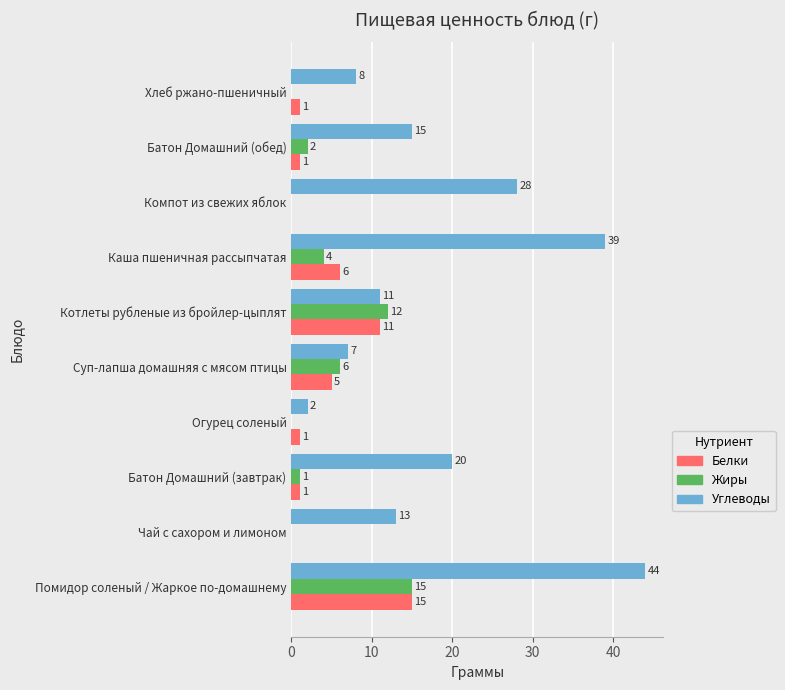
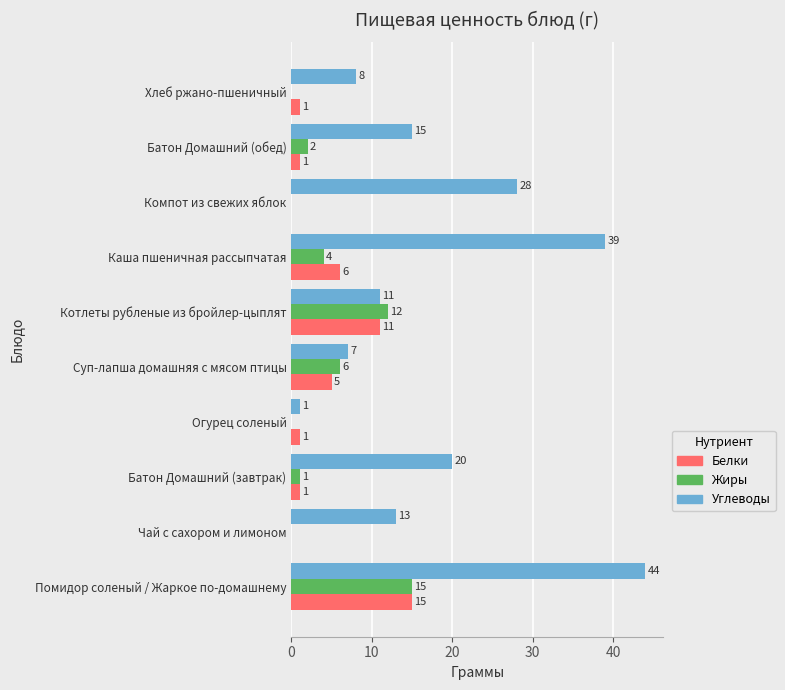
  {
    "Белки": {
      "Хлеб ржано-пшеничный": 1,
      "Батон Домашний (обед)": 1,
      "Каша пшеничная рассыпчатая": 6,
      "Котлеты рубленые из бройлер-цыплят": 11,
      "Суп-лапша домашняя с мясом птицы": 5,
      "Огурец соленый": 1,
      "Батон Домашний (завтрак)": 1,
      "Помидор соленый / Жаркое по-домашнему": 15
    },
    "Жиры": {
      "Батон Домашний (обед)": 2,
      "Каша пшеничная рассыпчатая": 4,
      "Котлеты рубленые из бройлер-цыплят": 12,
      "Суп-лапша домашняя с мясом птицы": 6,
      "Батон Домашний (завтрак)": 1,
      "Помидор соленый / Жаркое по-домашнему": 15
    },
    "Углеводы": {
      "Хлеб ржано-пшеничный": 8,
      "Батон Домашний (обед)": 15,
      "Компот из свежих яблок": 28,
      "Каша пшеничная рассыпчатая": 39,
      "Котлеты рубленые из бройлер-цыплят": 11,
      "Суп-лапша домашняя с мясом птицы": 7,
-     "Огурец соленый": 2,
+     "Огурец соленый": 1,
      "Батон Домашний (завтрак)": 20,
      "Чай с сахором и лимоном": 13,
      "Помидор соленый / Жаркое по-домашнему": 44
    }
  }
